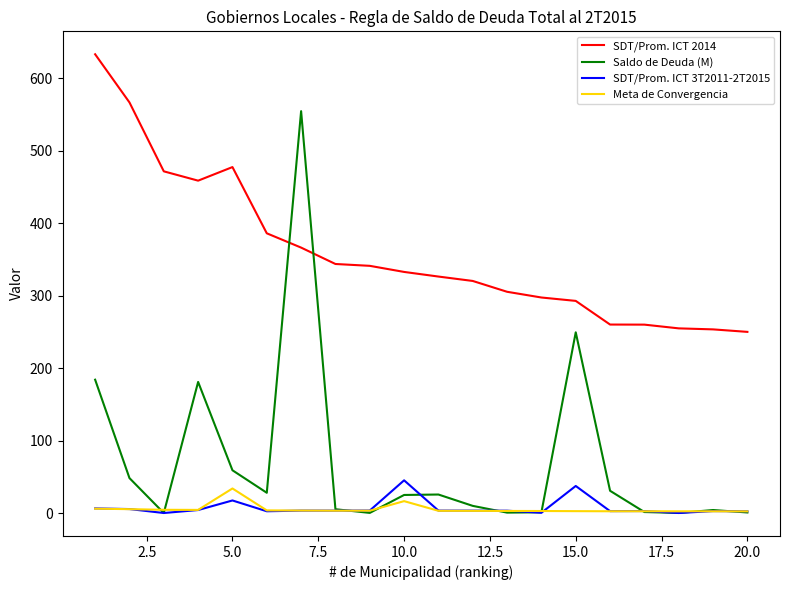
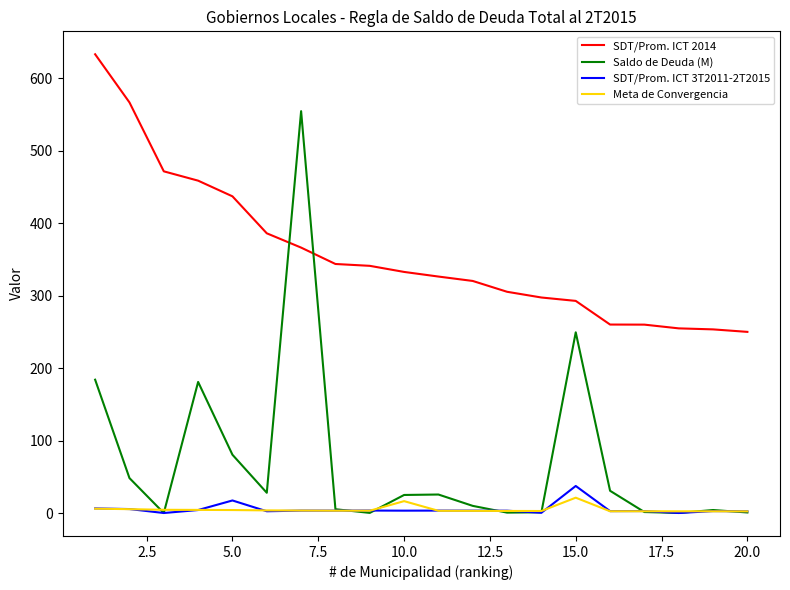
  {
    "SDT/Prom. ICT 2014": {
-     "5.0": 480,
+     "5.0": 440,
      "10.0": 330,
      "15.0": 290,
      "20.0": 250
    },
    "Saldo de Deuda (M)": {
-     "5.0": 60,
+     "5.0": 80,
      "10.0": 20,
      "15.0": 250
    },
    "SDT/Prom. ICT 3T2011-2T2015": {
      "5.0": 20,
-     "10.0": 50,
+     "10.0": 0,
      "15.0": 40
    },
    "Meta de Convergencia": {
-     "5.0": 30,
+     "5.0": 0,
      "10.0": 20,
-     "15.0": 0
+     "15.0": 20
    }
  }
